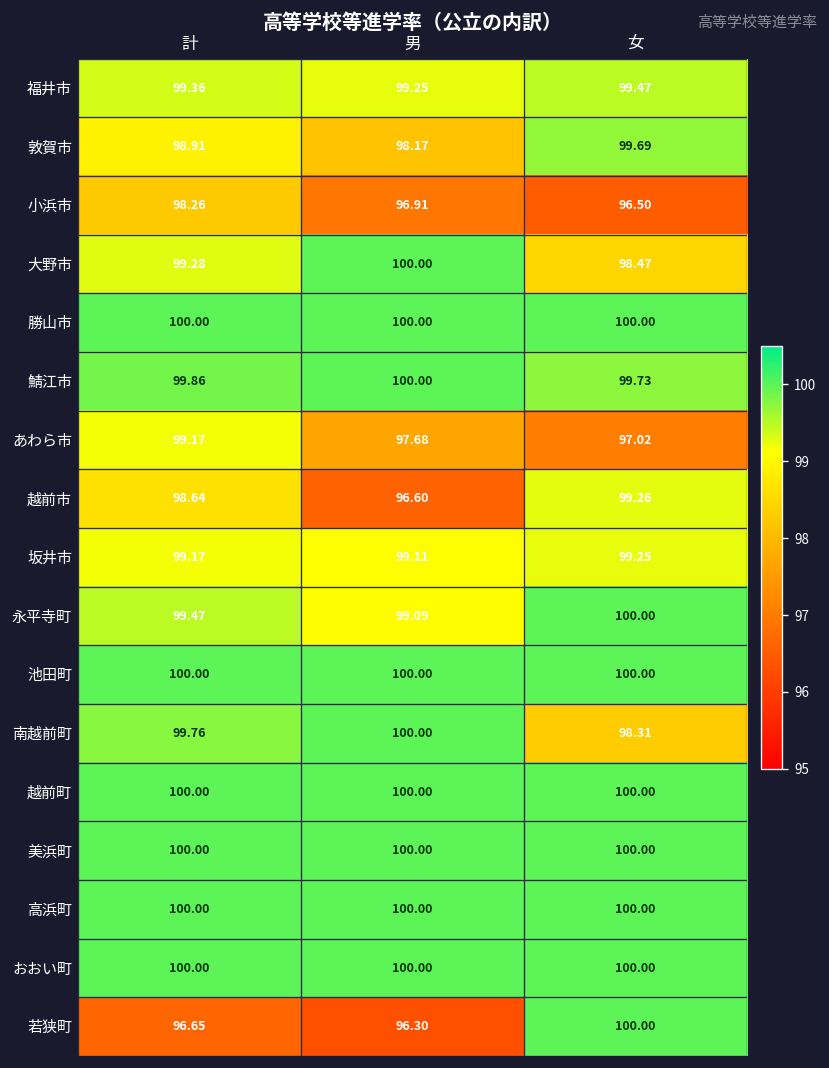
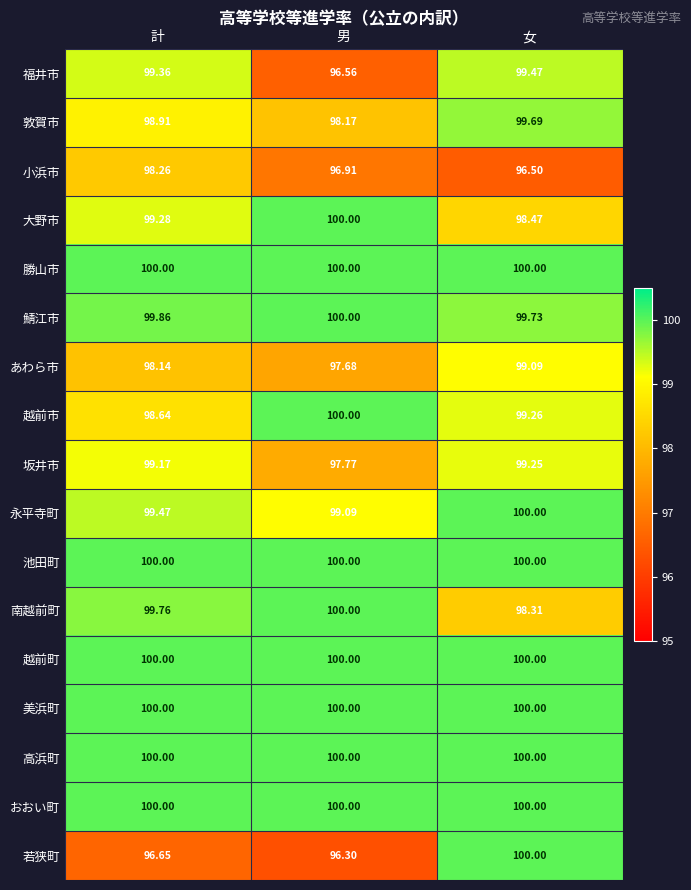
  {
    "福井市": {
      "計": 99.36,
-     "男": 99.25,
+     "男": 96.56,
      "女": 99.47
    },
    "敦賀市": {
      "計": 98.91,
      "男": 98.17,
      "女": 99.69
    },
    "小浜市": {
      "計": 98.26,
      "男": 96.91,
      "女": 96.50
    },
    "大野市": {
      "計": 99.28,
      "男": 100.00,
      "女": 98.47
    },
    "勝山市": {
      "計": 100.00,
      "男": 100.00,
      "女": 100.00
    },
    "鯖江市": {
      "計": 99.86,
      "男": 100.00,
      "女": 99.73
    },
    "あわら市": {
-     "計": 99.17,
+     "計": 98.14,
      "男": 97.68,
-     "女": 97.02
+     "女": 99.09
    },
    "越前市": {
      "計": 98.64,
-     "男": 96.60,
+     "男": 100.00,
      "女": 99.26
    },
    "坂井市": {
      "計": 99.17,
-     "男": 99.11,
+     "男": 97.77,
      "女": 99.25
    },
    "永平寺町": {
      "計": 99.47,
      "男": 99.09,
      "女": 100.00
    },
    "池田町": {
      "計": 100.00,
      "男": 100.00,
      "女": 100.00
    },
    "南越前町": {
      "計": 99.76,
      "男": 100.00,
      "女": 98.31
    },
    "越前町": {
      "計": 100.00,
      "男": 100.00,
      "女": 100.00
    },
    "美浜町": {
      "計": 100.00,
      "男": 100.00,
      "女": 100.00
    },
    "高浜町": {
      "計": 100.00,
      "男": 100.00,
      "女": 100.00
    },
    "おおい町": {
      "計": 100.00,
      "男": 100.00,
      "女": 100.00
    },
    "若狭町": {
      "計": 96.65,
      "男": 96.30,
      "女": 100.00
    }
  }
